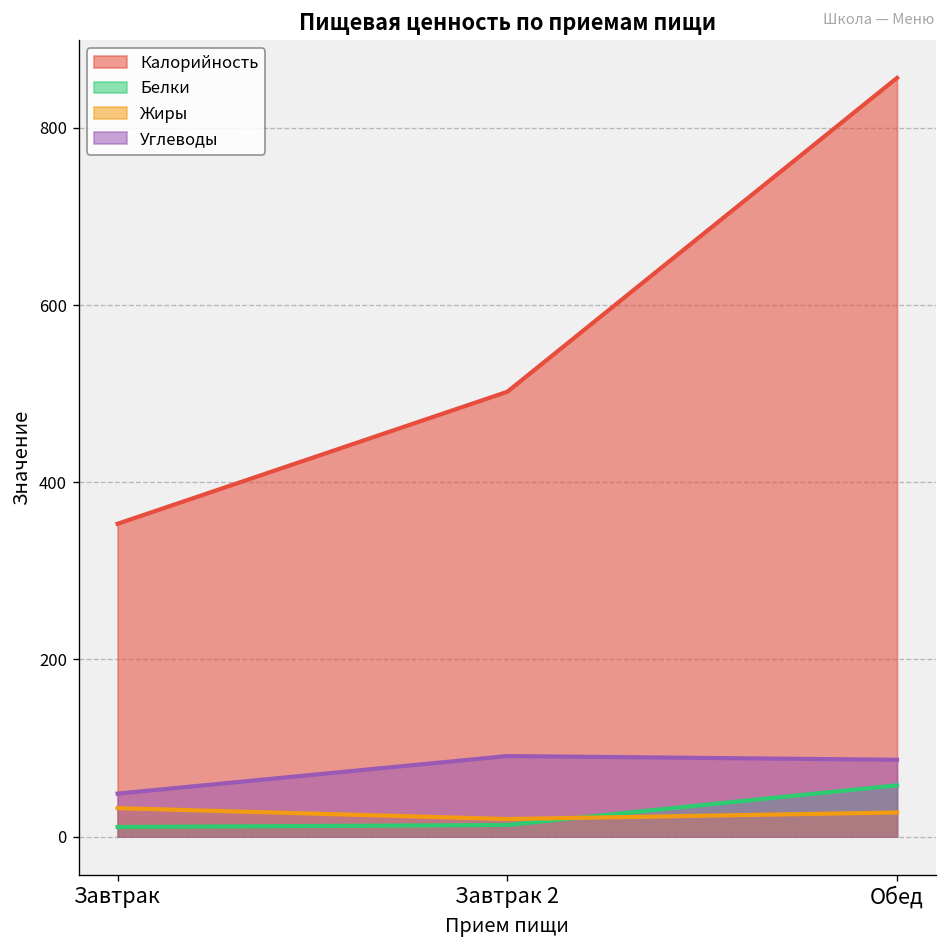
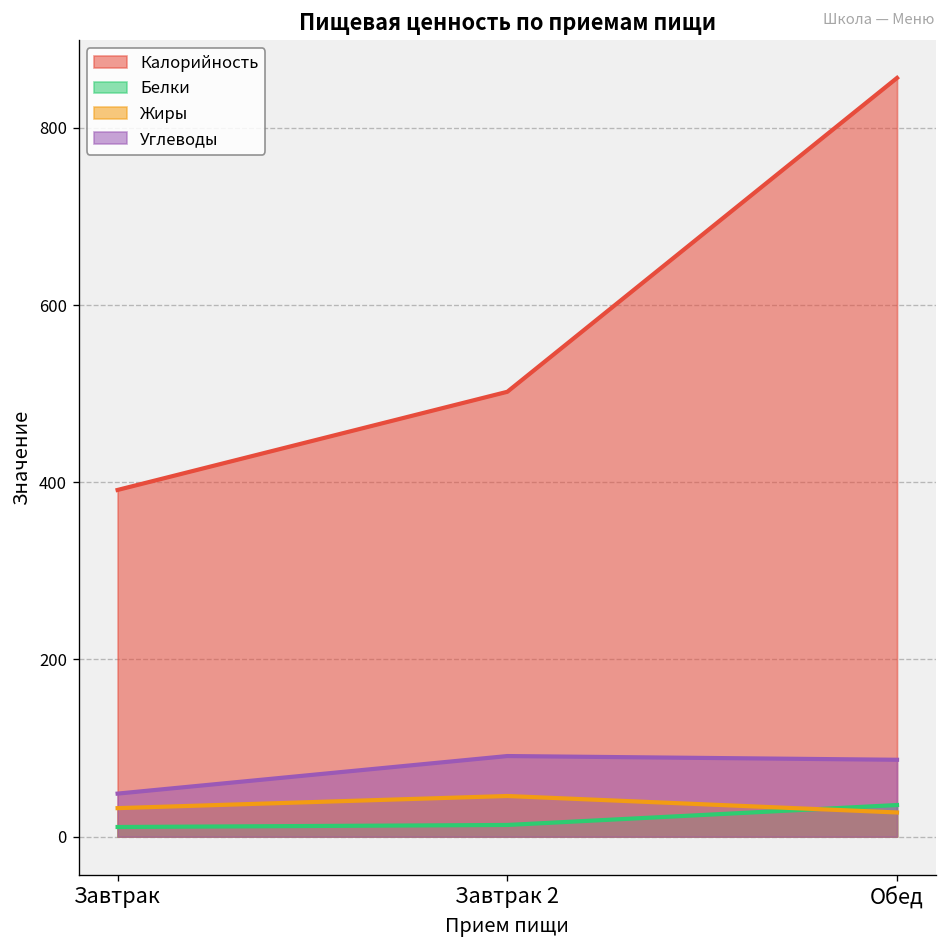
  {
    "Калорийность": {
-     "Завтрак": 350,
+     "Завтрак": 390,
      "Завтрак 2": 500,
      "Обед": 860
    },
    "Белки": {
      "Завтрак": 10,
      "Завтрак 2": 10,
-     "Обед": 60
+     "Обед": 40
    },
    "Жиры": {
      "Завтрак": 30,
-     "Завтрак 2": 20,
+     "Завтрак 2": 50,
      "Обед": 30
    },
    "Углеводы": {
      "Завтрак": 50,
      "Завтрак 2": 90,
      "Обед": 90
    }
  }
